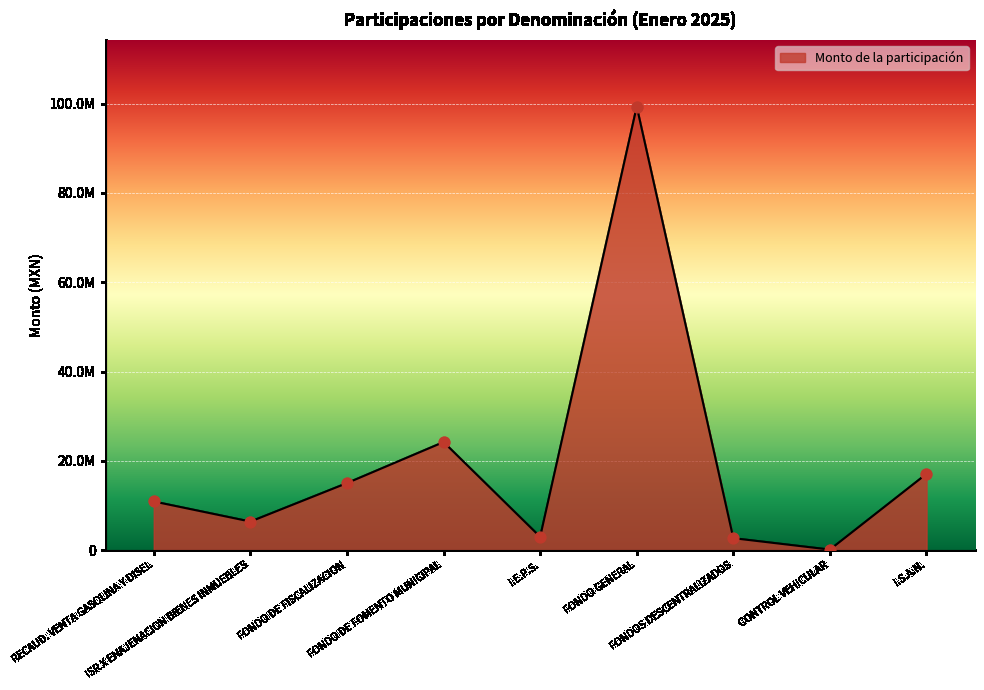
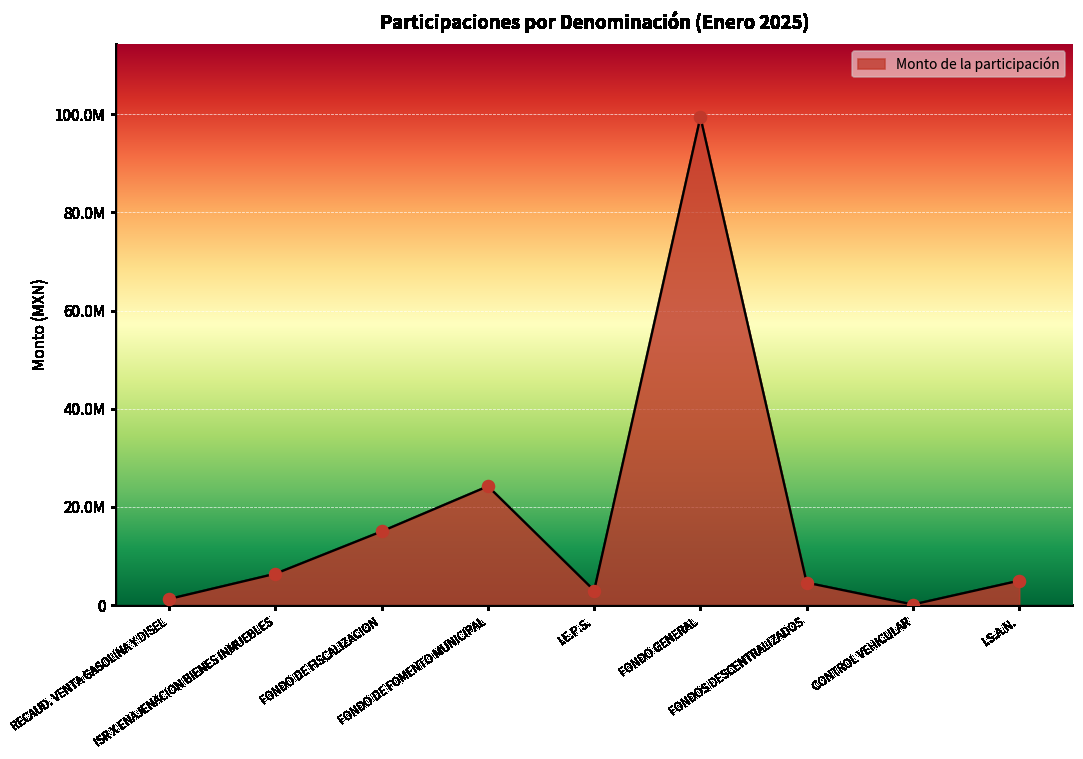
  {
-   "RECAUD. VENTA GASOLINA Y DISEL": 11000000,
+   "RECAUD. VENTA GASOLINA Y DISEL": 1000000,
    "ISR X ENAJENACION BIENES INMUEBLES": 6000000,
    "FONDO DE FISCALIZACION": 15000000,
    "FONDO DE FOMENTO MUNICIPAL": 24000000,
    "I.E.P.S.": 3000000,
    "FONDO GENERAL": 99000000,
-   "FONDOS DESCENTRALIZADOS": 3000000,
+   "FONDOS DESCENTRALIZADOS": 5000000,
    "CONTROL VEHICULAR": 0,
-   "I.S.A.N.": 17000000
+   "I.S.A.N.": 5000000
  }
